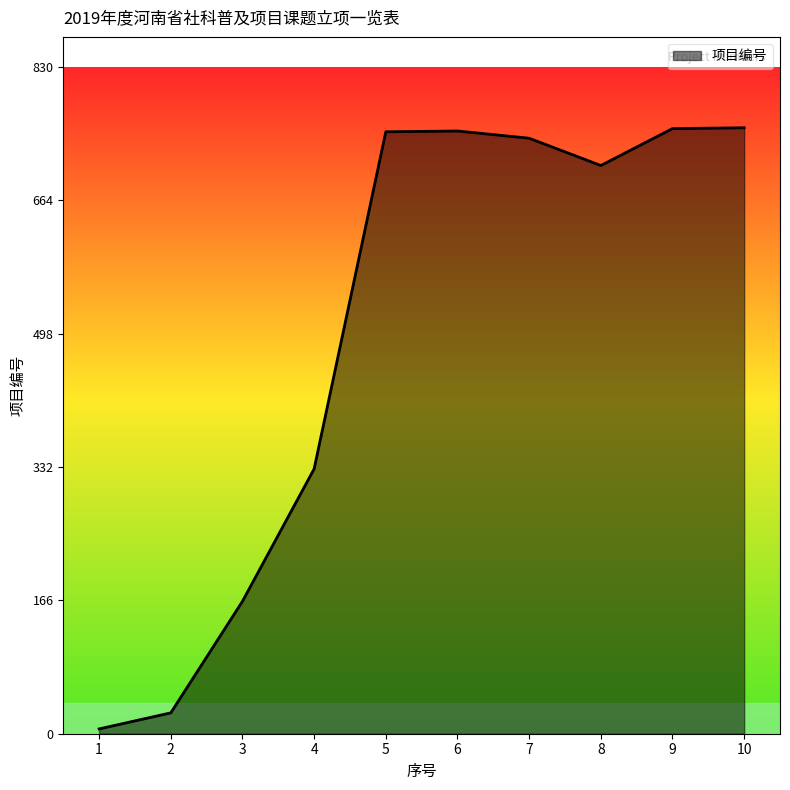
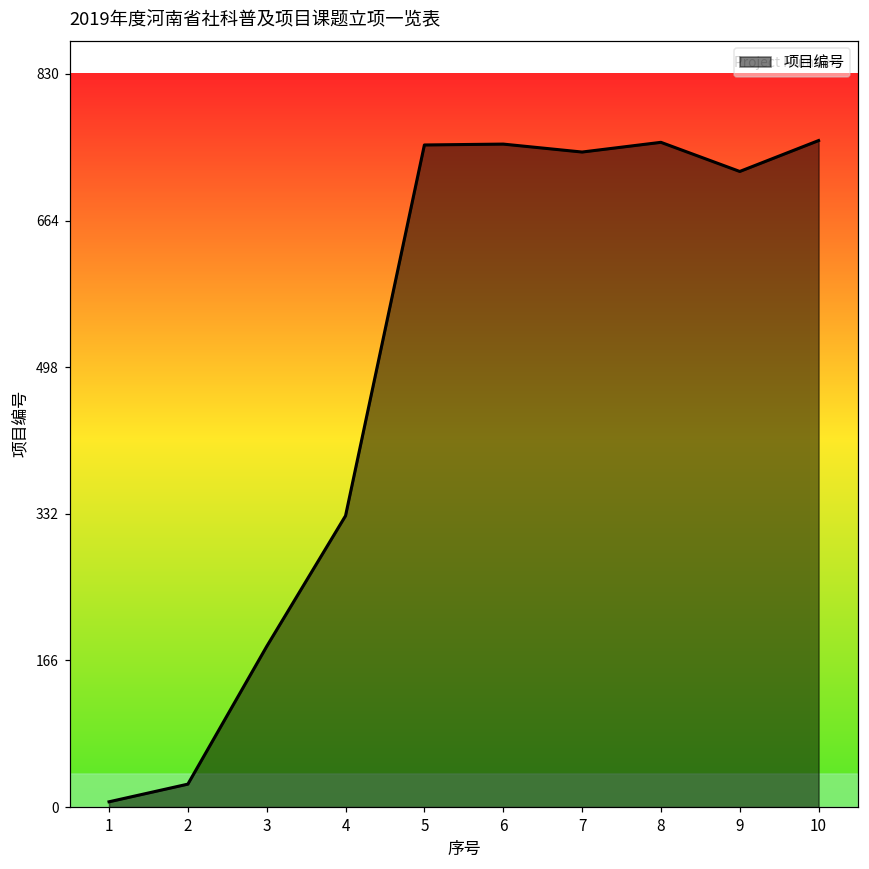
  {
-   "3": 170,
+   "3": 180,
    "4": 330,
    "5": 750,
    "6": 750,
    "7": 740,
-   "8": 710,
-   "9": 750,
+   "8": 750,
+   "9": 720,
    "10": 760
  }
